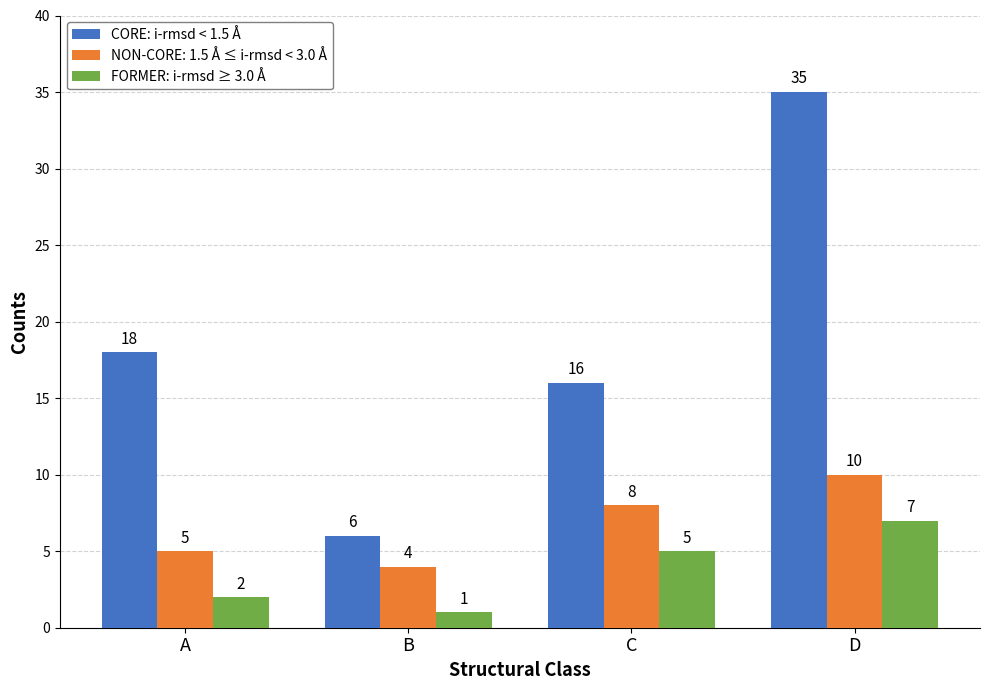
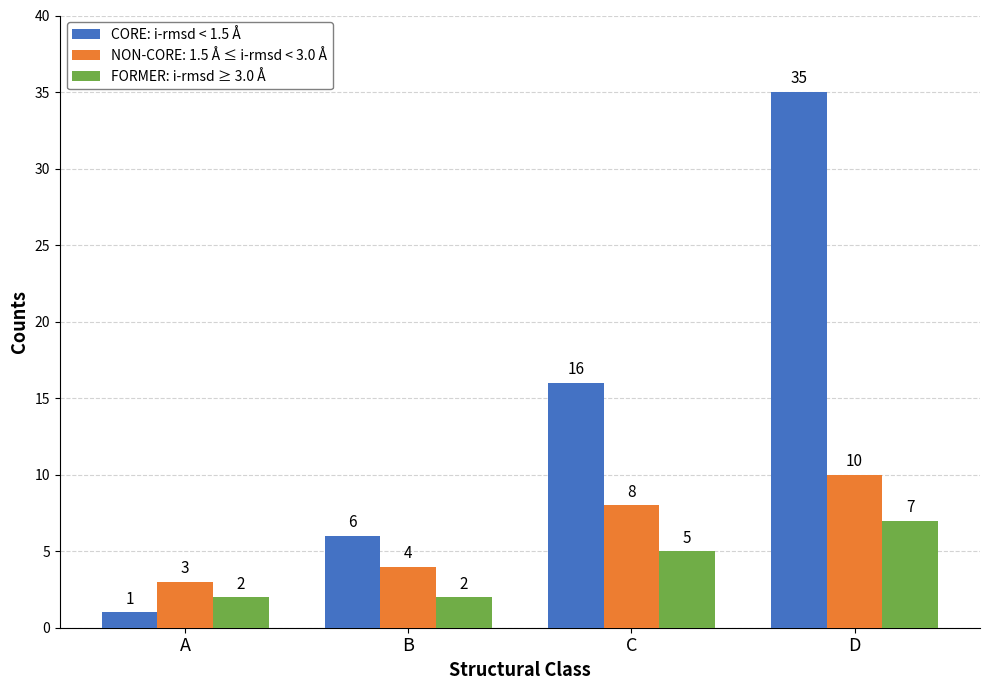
  {
    "CORE: i-rmsd < 1.5 Å": {
-     "A": 18,
+     "A": 1,
      "B": 6,
      "C": 16,
      "D": 35
    },
    "NON-CORE: 1.5 Å ≤ i-rmsd < 3.0 Å": {
-     "A": 5,
+     "A": 3,
      "B": 4,
      "C": 8,
      "D": 10
    },
    "FORMER: i-rmsd ≥ 3.0 Å": {
      "A": 2,
-     "B": 1,
+     "B": 2,
      "C": 5,
      "D": 7
    }
  }
